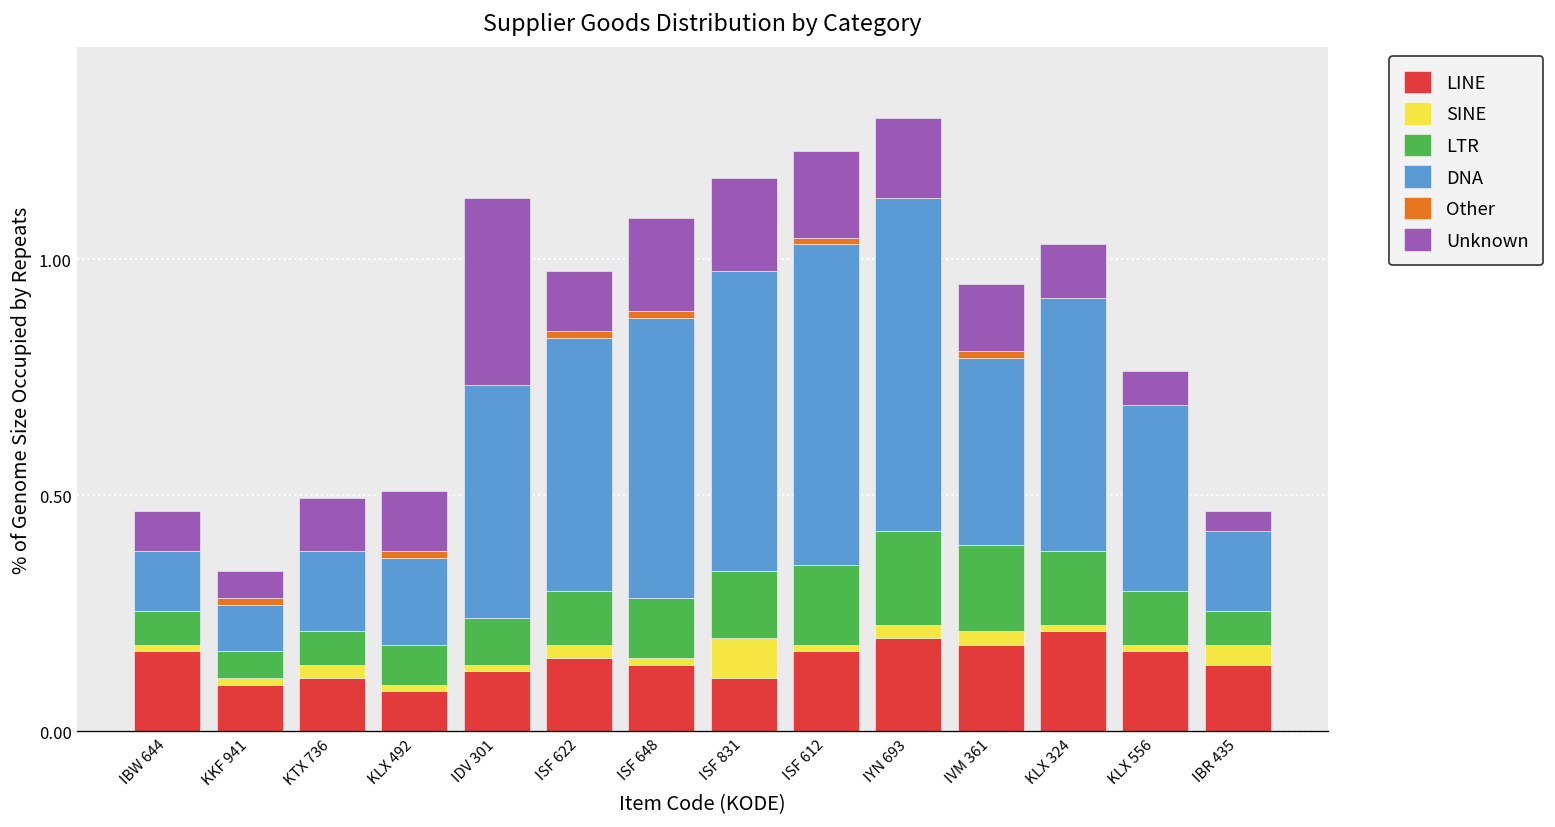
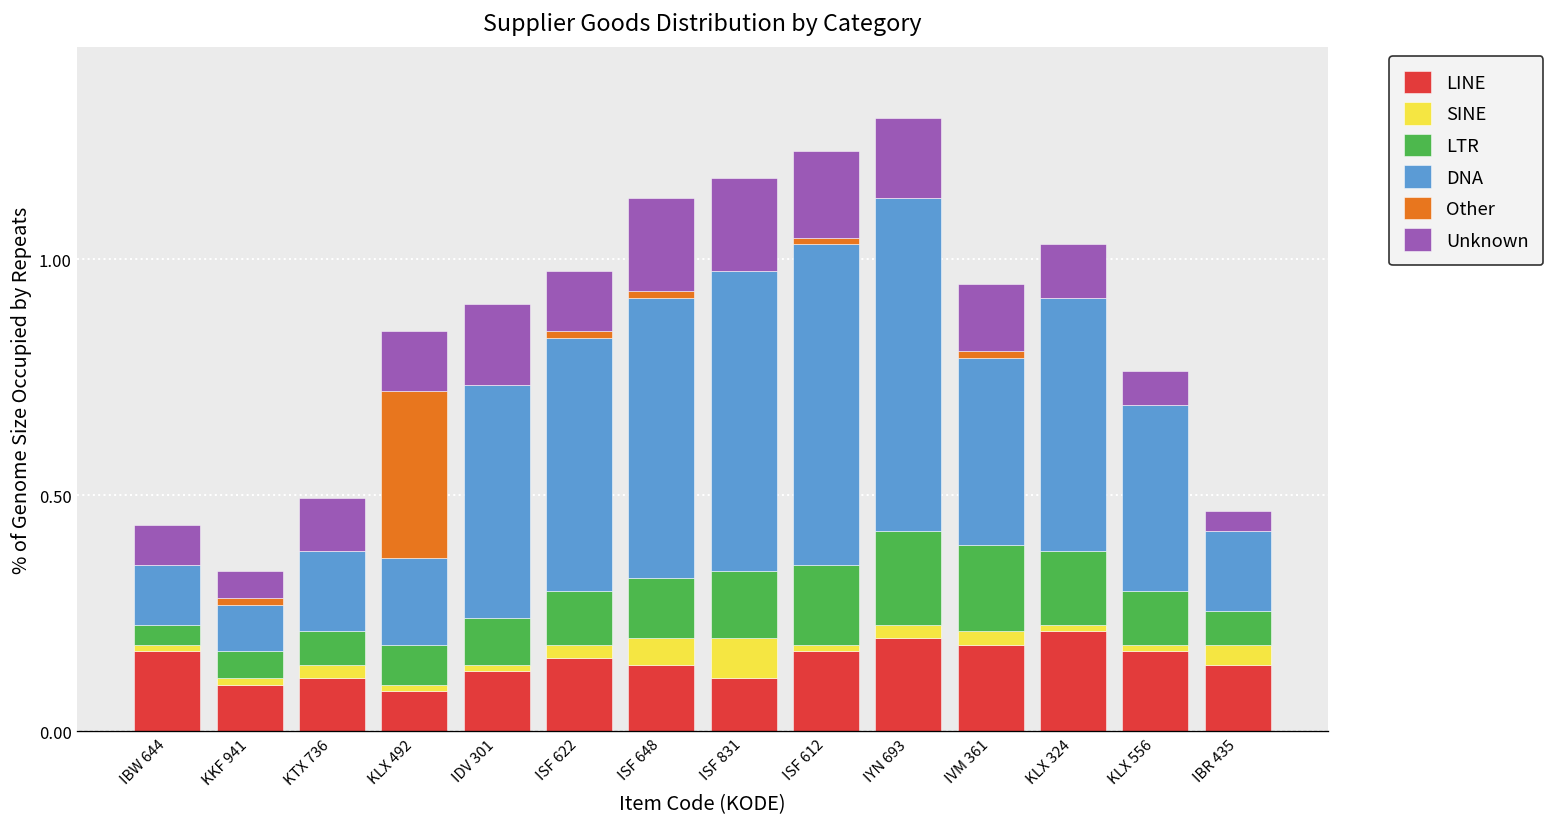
  {
    "LINE": {
      "IBW 644": 0.17,
      "KKF 941": 0.10,
      "KTX 736": 0.11,
      "KLX 492": 0.08,
      "IDV 301": 0.13,
      "ISF 622": 0.16,
      "ISF 648": 0.14,
      "ISF 831": 0.11,
      "ISF 612": 0.17,
      "IYN 693": 0.20,
      "IVM 361": 0.18,
      "KLX 324": 0.21,
      "KLX 556": 0.17,
      "IBR 435": 0.14
    },
    "SINE": {
      "IBW 644": 0.01,
      "KKF 941": 0.01,
      "KTX 736": 0.03,
      "KLX 492": 0.01,
      "IDV 301": 0.01,
      "ISF 622": 0.03,
-     "ISF 648": 0.01,
+     "ISF 648": 0.06,
      "ISF 831": 0.08,
      "ISF 612": 0.01,
      "IYN 693": 0.03,
      "IVM 361": 0.03,
      "KLX 324": 0.01,
      "KLX 556": 0.01,
      "IBR 435": 0.04
    },
    "LTR": {
-     "IBW 644": 0.07,
+     "IBW 644": 0.04,
      "KKF 941": 0.06,
      "KTX 736": 0.07,
      "KLX 492": 0.08,
      "IDV 301": 0.10,
      "ISF 622": 0.11,
      "ISF 648": 0.13,
      "ISF 831": 0.14,
      "ISF 612": 0.17,
      "IYN 693": 0.20,
      "IVM 361": 0.18,
      "KLX 324": 0.16,
      "KLX 556": 0.11,
      "IBR 435": 0.07
    },
    "DNA": {
      "IBW 644": 0.13,
      "KKF 941": 0.10,
      "KTX 736": 0.17,
      "KLX 492": 0.18,
      "IDV 301": 0.49,
      "ISF 622": 0.54,
      "ISF 648": 0.59,
      "ISF 831": 0.64,
      "ISF 612": 0.68,
      "IYN 693": 0.71,
      "IVM 361": 0.40,
      "KLX 324": 0.54,
      "KLX 556": 0.40,
      "IBR 435": 0.17
    },
    "Other": {
      "IBW 644": 0.00,
      "KKF 941": 0.01,
      "KTX 736": 0.00,
-     "KLX 492": 0.01,
+     "KLX 492": 0.35,
      "IDV 301": 0.00,
      "ISF 622": 0.01,
      "ISF 648": 0.01,
      "ISF 831": 0.00,
      "ISF 612": 0.01,
      "IYN 693": 0.00,
      "IVM 361": 0.01,
      "KLX 324": 0.00,
      "KLX 556": 0.00,
      "IBR 435": 0.00
    },
    "Unknown": {
      "IBW 644": 0.08,
      "KKF 941": 0.06,
      "KTX 736": 0.11,
      "KLX 492": 0.13,
-     "IDV 301": 0.40,
+     "IDV 301": 0.17,
      "ISF 622": 0.13,
      "ISF 648": 0.20,
      "ISF 831": 0.20,
      "ISF 612": 0.18,
      "IYN 693": 0.17,
      "IVM 361": 0.14,
      "KLX 324": 0.11,
      "KLX 556": 0.07,
      "IBR 435": 0.04
    }
  }
